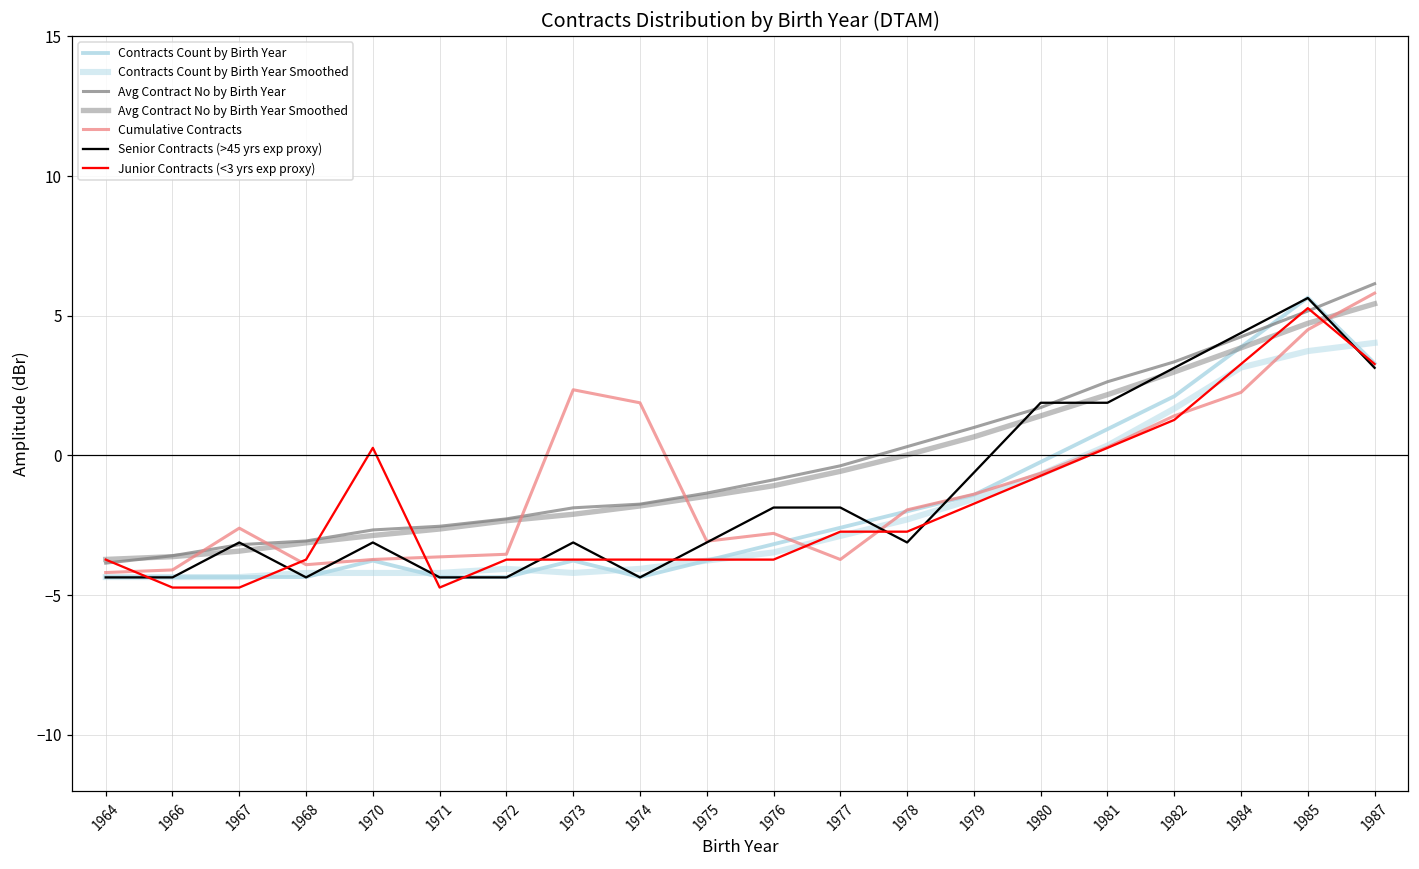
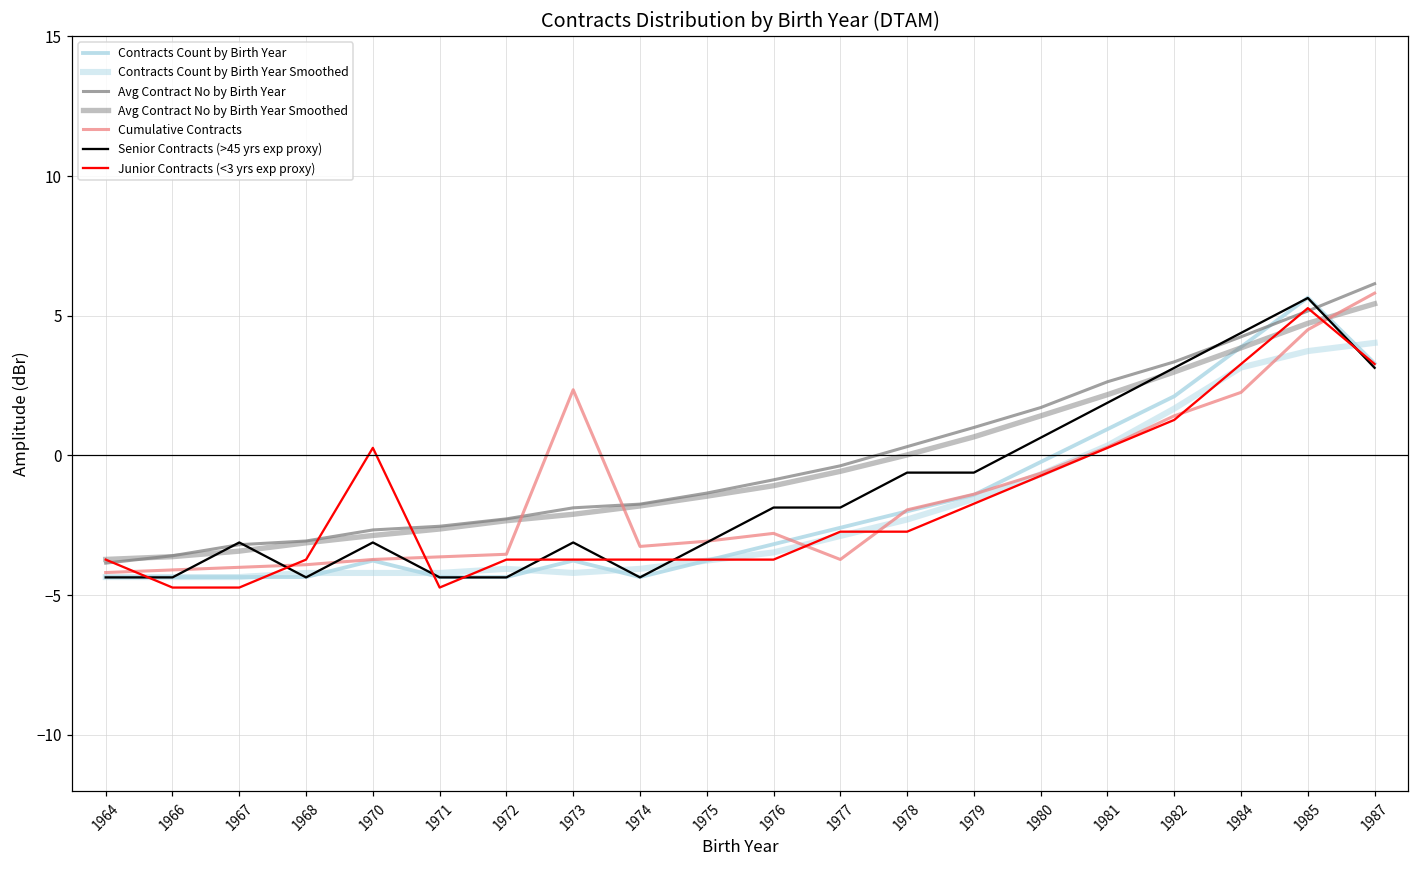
  {
    "Cumulative Contracts": {
      "1964": -4.2,
      "1966": -4.1,
-     "1967": -2.6,
+     "1967": -4.0,
      "1968": -3.9,
      "1971": -3.6,
      "1972": -3.5,
      "1973": 2.4,
-     "1974": 1.9,
+     "1974": -3.3,
      "1976": -2.8,
      "1977": -3.7,
      "1982": 1.4,
      "1984": 2.3,
      "1985": 4.5,
      "1987": 5.8
    },
    "Senior Contracts (>45 yrs exp proxy)": {
      "1970": -3.1,
      "1973": -3.1,
      "1976": -1.9,
      "1977": -1.9,
-     "1978": -3.1,
+     "1978": -0.6,
      "1979": -0.6,
-     "1980": 1.9,
+     "1980": 0.6,
      "1981": 1.9,
      "1982": 3.1,
      "1984": 4.4,
      "1987": 3.1
    },
    "Junior Contracts (<3 yrs exp proxy)": {
      "1966": -4.7,
      "1967": -4.7,
      "1968": -3.7,
      "1970": 0.3,
      "1971": -4.7,
      "1972": -3.7,
      "1974": -3.7,
      "1976": -3.7,
      "1977": -2.7,
      "1978": -2.7,
      "1979": -1.7,
      "1982": 1.3,
      "1984": 3.3,
      "1985": 5.3
    }
  }
